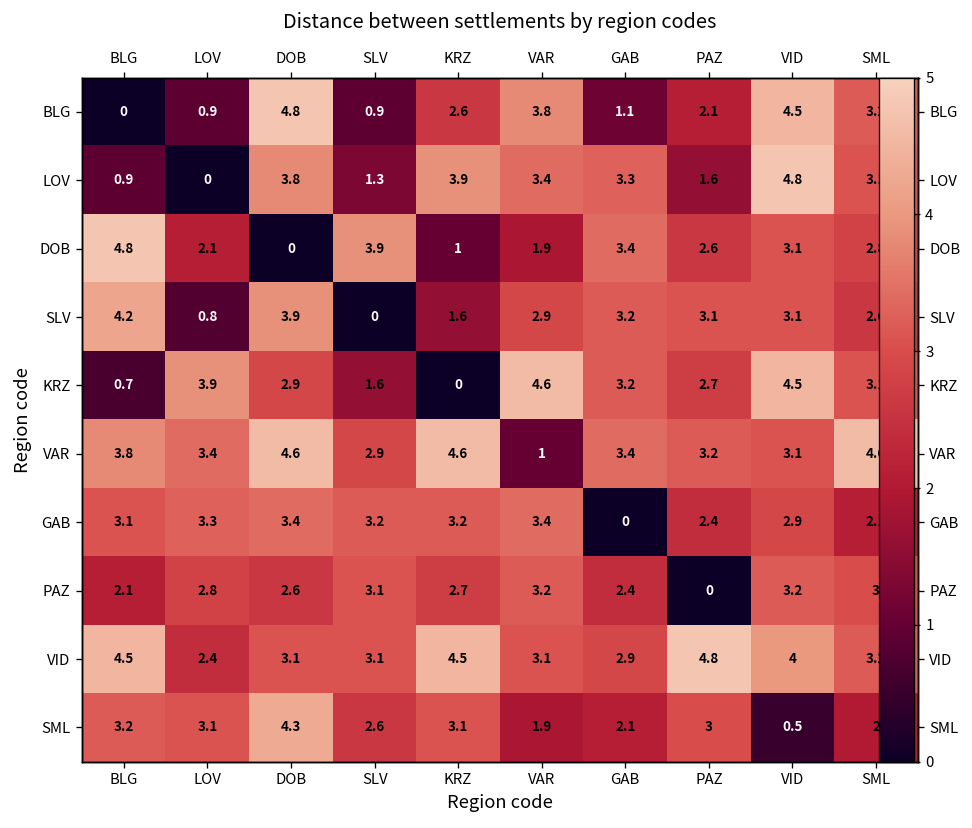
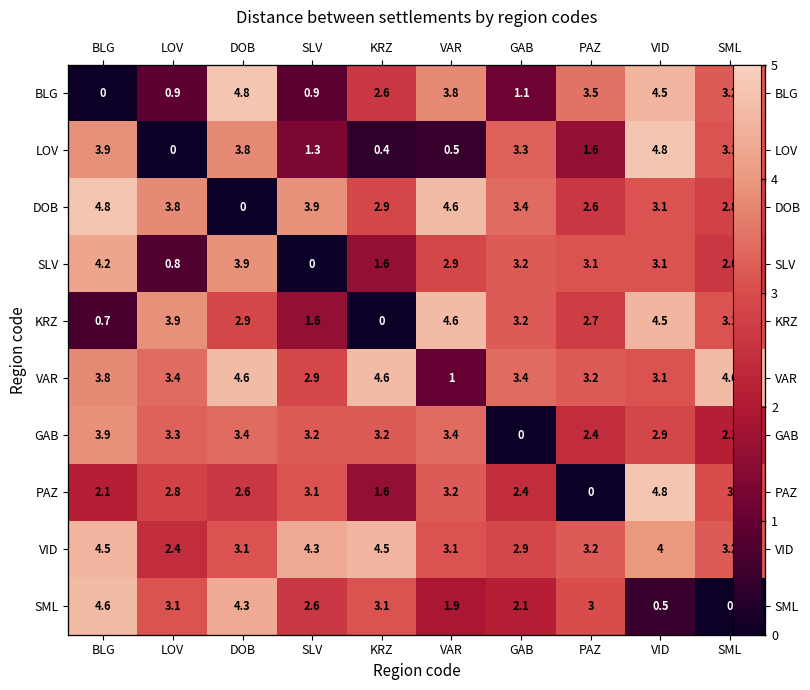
  {
    "BLG": {
      "BLG": 0,
      "LOV": 0.9,
      "DOB": 4.8,
      "SLV": 0.9,
      "KRZ": 2.6,
      "VAR": 3.8,
      "GAB": 1.1,
-     "PAZ": 2.1,
+     "PAZ": 3.5,
      "VID": 4.5,
      "SML": 3.2
    },
    "LOV": {
-     "BLG": 0.9,
+     "BLG": 3.9,
      "LOV": 0,
      "DOB": 3.8,
      "SLV": 1.3,
-     "KRZ": 3.9,
-     "VAR": 3.4,
+     "KRZ": 0.4,
+     "VAR": 0.5,
      "GAB": 3.3,
      "PAZ": 1.6,
      "VID": 4.8,
      "SML": 3.1
    },
    "DOB": {
      "BLG": 4.8,
-     "LOV": 2.1,
+     "LOV": 3.8,
      "DOB": 0,
      "SLV": 3.9,
-     "KRZ": 1,
-     "VAR": 1.9,
+     "KRZ": 2.9,
+     "VAR": 4.6,
      "GAB": 3.4,
      "PAZ": 2.6,
      "VID": 3.1,
      "SML": 2.8
    },
    "SLV": {
      "BLG": 4.2,
      "LOV": 0.8,
      "DOB": 3.9,
      "SLV": 0,
      "KRZ": 1.6,
      "VAR": 2.9,
      "GAB": 3.2,
      "PAZ": 3.1,
      "VID": 3.1,
      "SML": 2.6
    },
    "KRZ": {
      "BLG": 0.7,
      "LOV": 3.9,
      "DOB": 2.9,
      "SLV": 1.6,
      "KRZ": 0,
      "VAR": 4.6,
      "GAB": 3.2,
      "PAZ": 2.7,
      "VID": 4.5,
      "SML": 3.1
    },
    "VAR": {
      "BLG": 3.8,
      "LOV": 3.4,
      "DOB": 4.6,
      "SLV": 2.9,
      "KRZ": 4.6,
      "VAR": 1,
      "GAB": 3.4,
      "PAZ": 3.2,
      "VID": 3.1,
      "SML": 4.6
    },
    "GAB": {
-     "BLG": 3.1,
+     "BLG": 3.9,
      "LOV": 3.3,
      "DOB": 3.4,
      "SLV": 3.2,
      "KRZ": 3.2,
      "VAR": 3.4,
      "GAB": 0,
      "PAZ": 2.4,
      "VID": 2.9,
      "SML": 2.1
    },
    "PAZ": {
      "BLG": 2.1,
      "LOV": 2.8,
      "DOB": 2.6,
      "SLV": 3.1,
-     "KRZ": 2.7,
+     "KRZ": 1.6,
      "VAR": 3.2,
      "GAB": 2.4,
      "PAZ": 0,
-     "VID": 3.2,
+     "VID": 4.8,
      "SML": 3
    },
    "VID": {
      "BLG": 4.5,
      "LOV": 2.4,
      "DOB": 3.1,
-     "SLV": 3.1,
+     "SLV": 4.3,
      "KRZ": 4.5,
      "VAR": 3.1,
      "GAB": 2.9,
-     "PAZ": 4.8,
+     "PAZ": 3.2,
      "VID": 4,
      "SML": 3.2
    },
    "SML": {
-     "BLG": 3.2,
+     "BLG": 4.6,
      "LOV": 3.1,
      "DOB": 4.3,
      "SLV": 2.6,
      "KRZ": 3.1,
      "VAR": 1.9,
      "GAB": 2.1,
      "PAZ": 3,
      "VID": 0.5,
-     "SML": 2
+     "SML": 0
    }
  }
